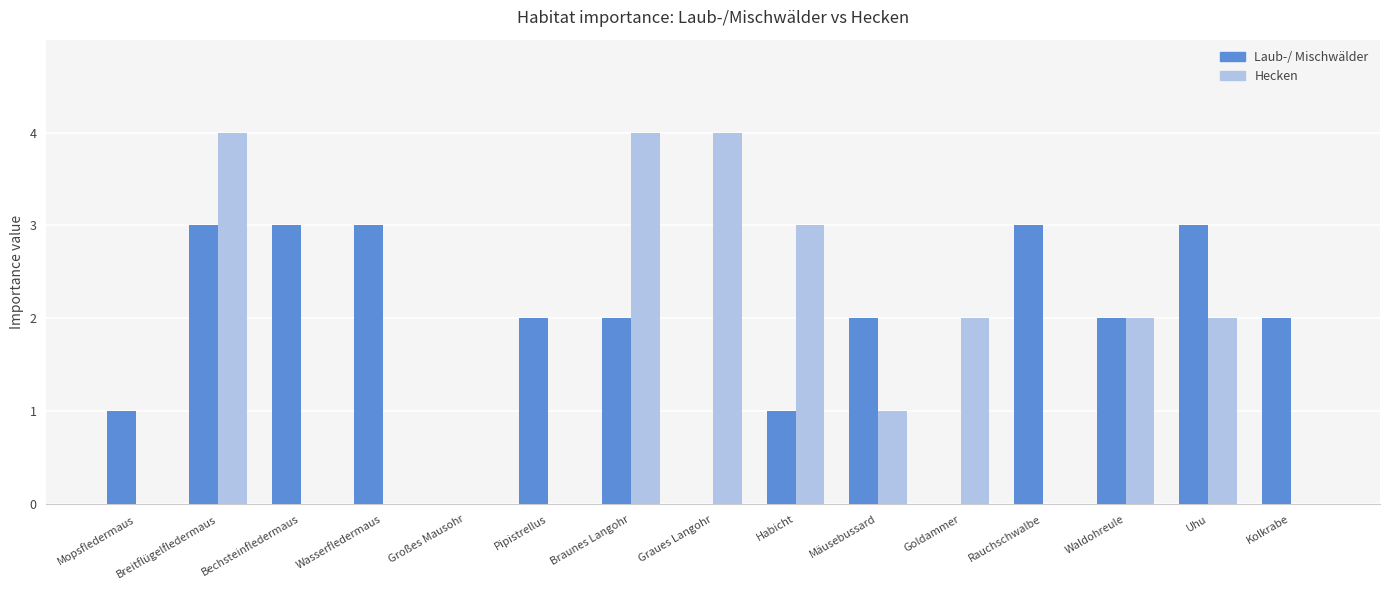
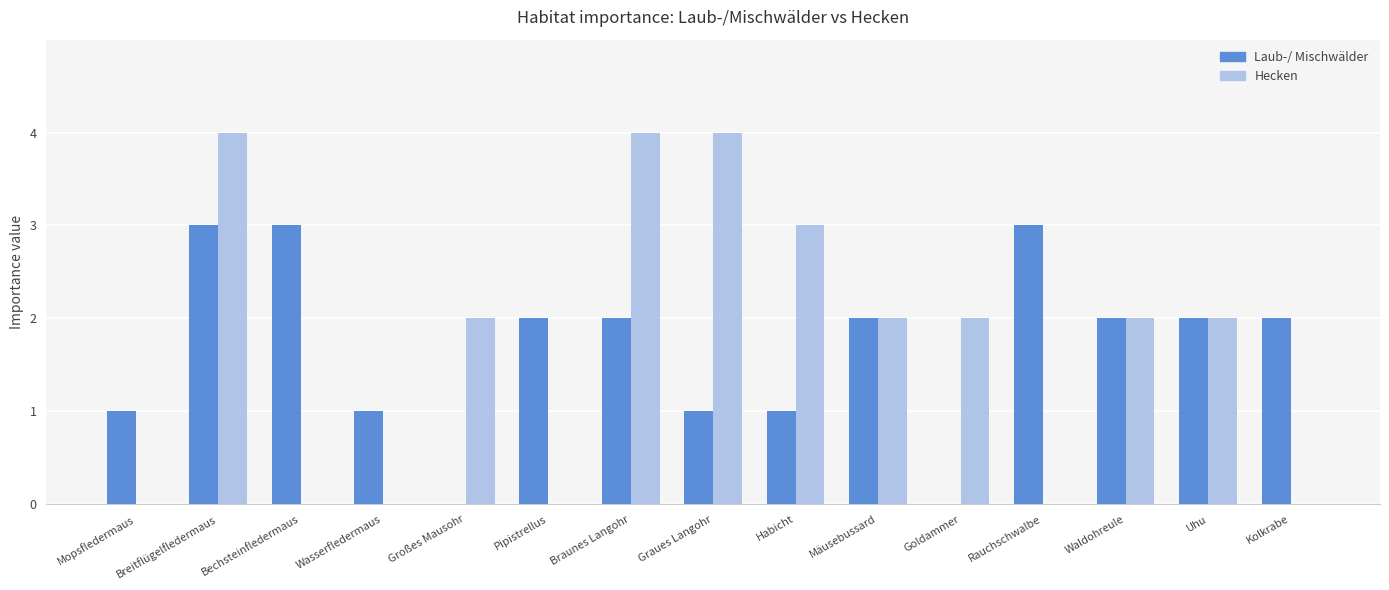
  {
    "Laub-/ Mischwälder": {
      "Mopsfledermaus": 1,
      "Breitflügelfledermaus": 3,
      "Bechsteinfledermaus": 3,
-     "Wasserfledermaus": 3,
+     "Wasserfledermaus": 1,
      "Großes Mausohr": 0,
      "Pipistrellus": 2,
      "Braunes Langohr": 2,
-     "Graues Langohr": 0,
+     "Graues Langohr": 1,
      "Habicht": 1,
      "Mäusebussard": 2,
      "Goldammer": 0,
      "Rauchschwalbe": 3,
      "Waldohreule": 2,
-     "Uhu": 3,
+     "Uhu": 2,
      "Kolkrabe": 2
    },
    "Hecken": {
      "Mopsfledermaus": 0,
      "Breitflügelfledermaus": 4,
      "Bechsteinfledermaus": 0,
      "Wasserfledermaus": 0,
-     "Großes Mausohr": 0,
+     "Großes Mausohr": 2,
      "Pipistrellus": 0,
      "Braunes Langohr": 4,
      "Graues Langohr": 4,
      "Habicht": 3,
-     "Mäusebussard": 1,
+     "Mäusebussard": 2,
      "Goldammer": 2,
      "Rauchschwalbe": 0,
      "Waldohreule": 2,
      "Uhu": 2,
      "Kolkrabe": 0
    }
  }
